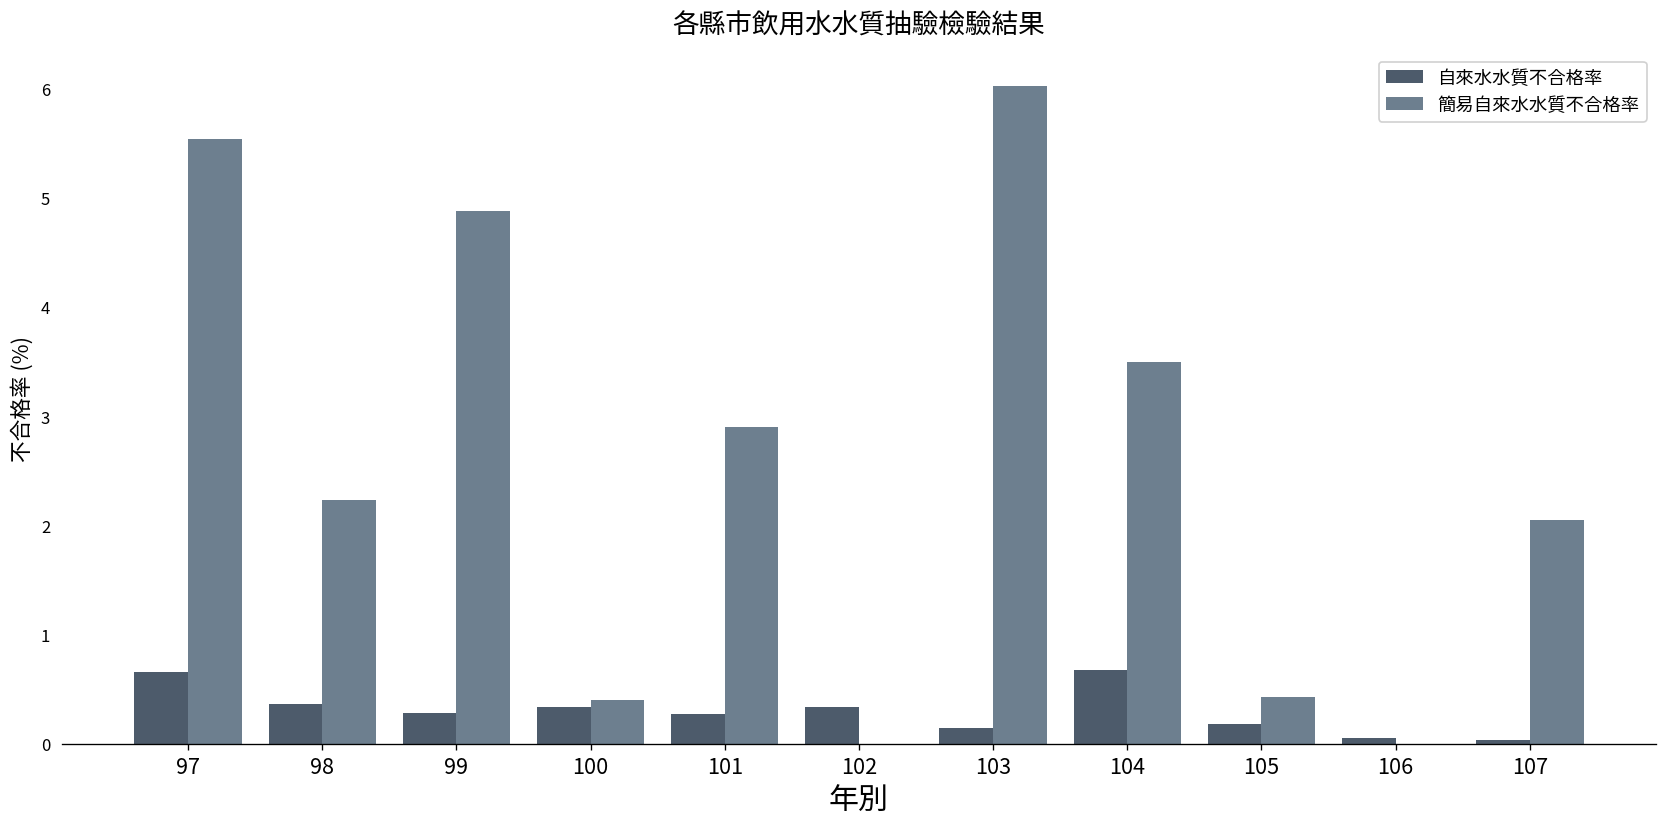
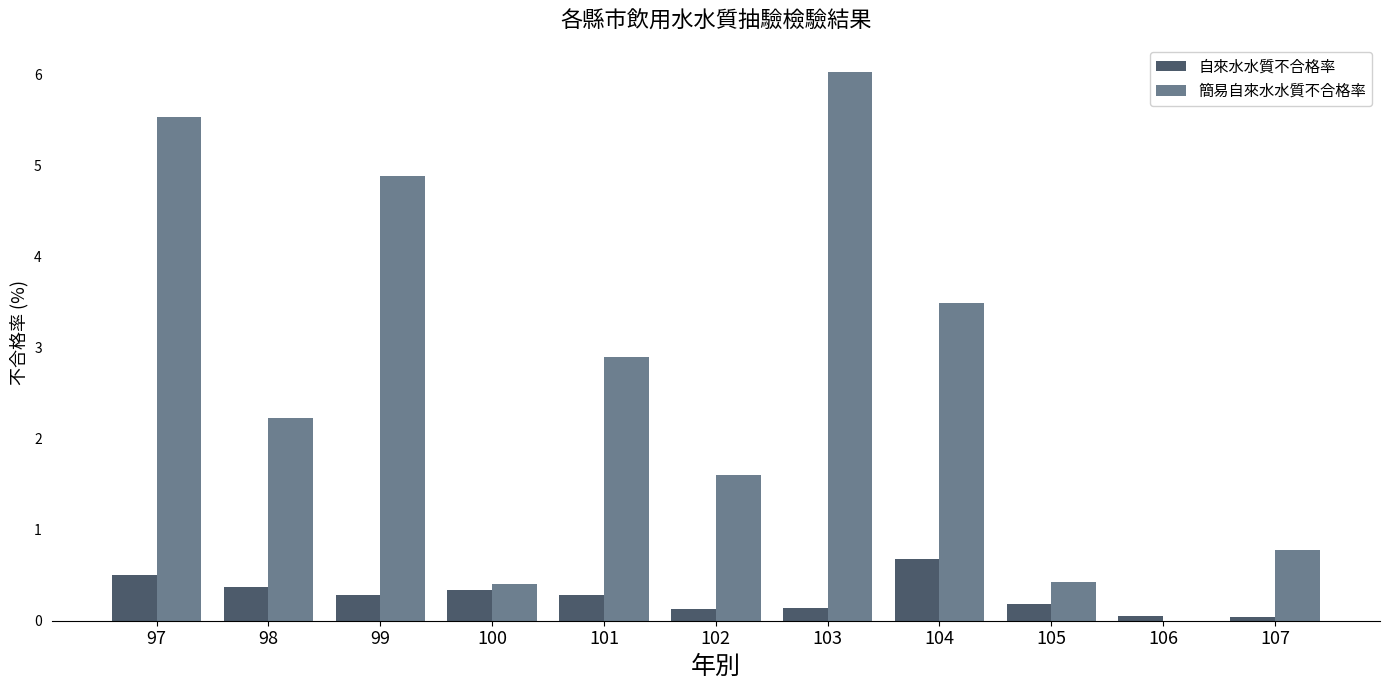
  {
    "自來水水質不合格率": {
-     "97": 0.7,
+     "97": 0.5,
      "98": 0.4,
      "99": 0.3,
      "100": 0.3,
      "101": 0.3,
-     "102": 0.3,
+     "102": 0.1,
      "103": 0.1,
      "104": 0.7,
      "105": 0.2,
      "106": 0.1,
      "107": 0.0
    },
    "簡易自來水水質不合格率": {
      "97": 5.5,
      "98": 2.2,
      "99": 4.9,
      "100": 0.4,
      "101": 2.9,
-     "102": 0.0,
+     "102": 1.6,
      "103": 6.0,
      "104": 3.5,
      "105": 0.4,
      "106": 0.0,
-     "107": 2.1
+     "107": 0.8
    }
  }
